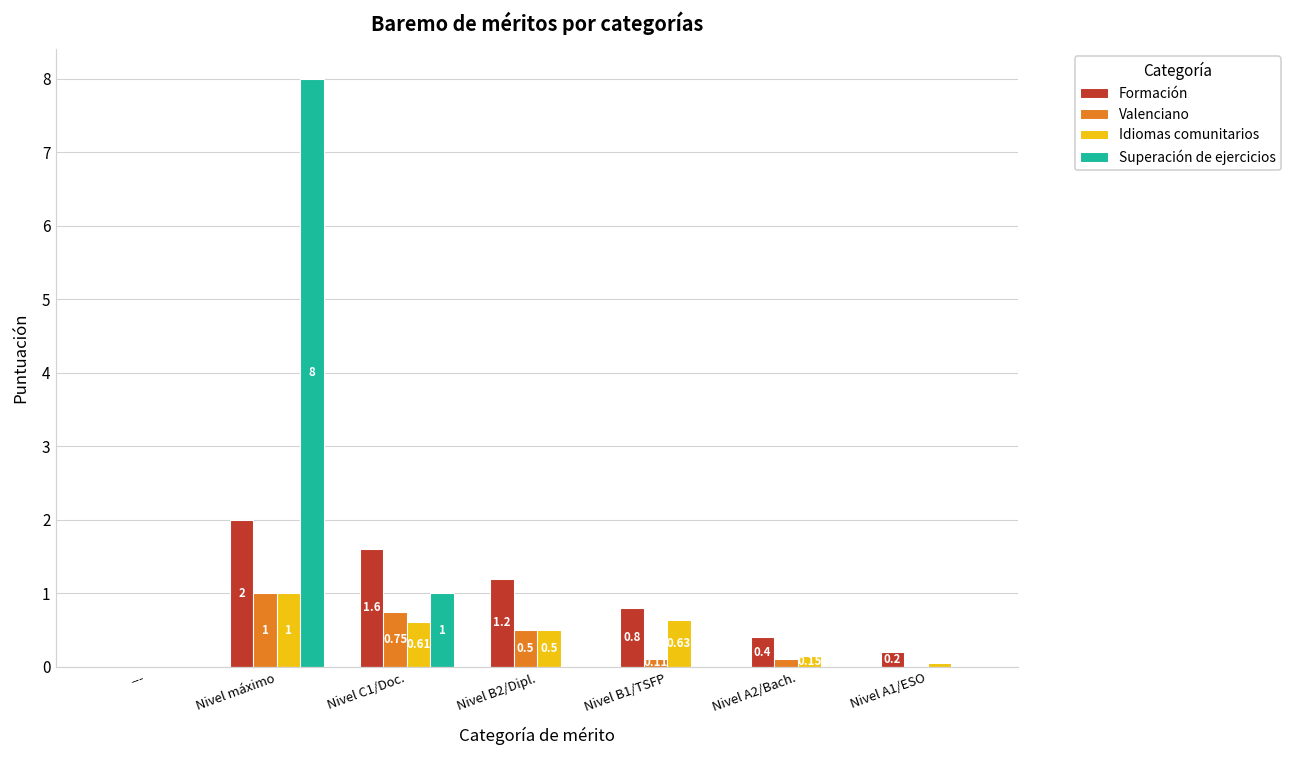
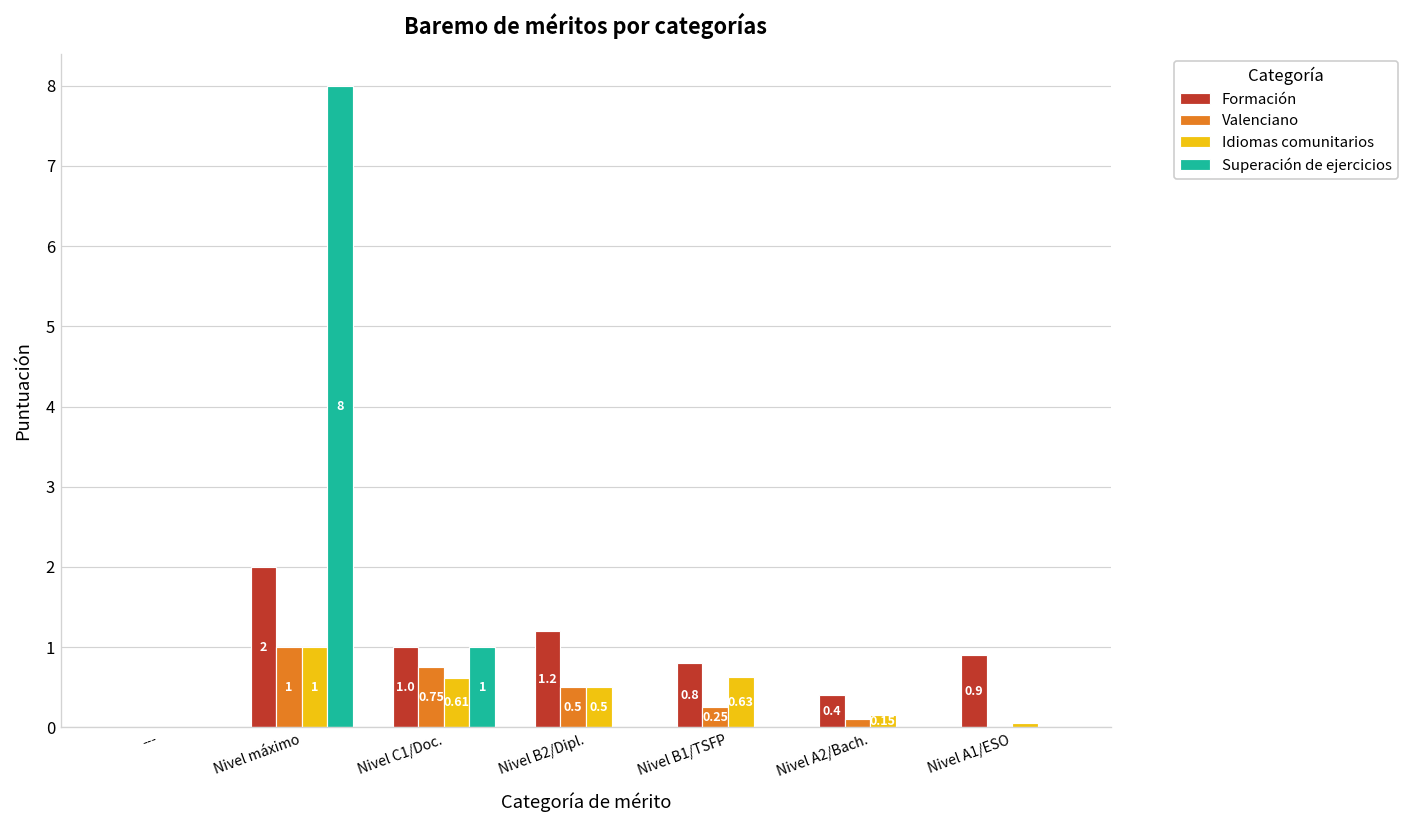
  {
    "Formación": {
      "Nivel máximo": 2,
-     "Nivel C1/Doc.": 1.6,
+     "Nivel C1/Doc.": 1.0,
      "Nivel B2/Dipl.": 1.2,
      "Nivel B1/TSFP": 0.8,
      "Nivel A2/Bach.": 0.4,
-     "Nivel A1/ESO": 0.2
+     "Nivel A1/ESO": 0.9
    },
    "Valenciano": {
      "---": 0.0,
-     "Nivel B1/TSFP": 0.1,
+     "Nivel B1/TSFP": 0.3,
      "Nivel A2/Bach.": 0.1,
      "Nivel A1/ESO": 0.0
    },
    "Idiomas comunitarios": {
      "Nivel máximo": 1,
      "Nivel C1/Doc.": 0.61,
      "Nivel B2/Dipl.": 0.5,
      "Nivel B1/TSFP": 0.63,
      "Nivel A2/Bach.": 0.15
    },
    "Superación de ejercicios": {
      "Nivel máximo": 8,
      "Nivel C1/Doc.": 1
    }
  }
